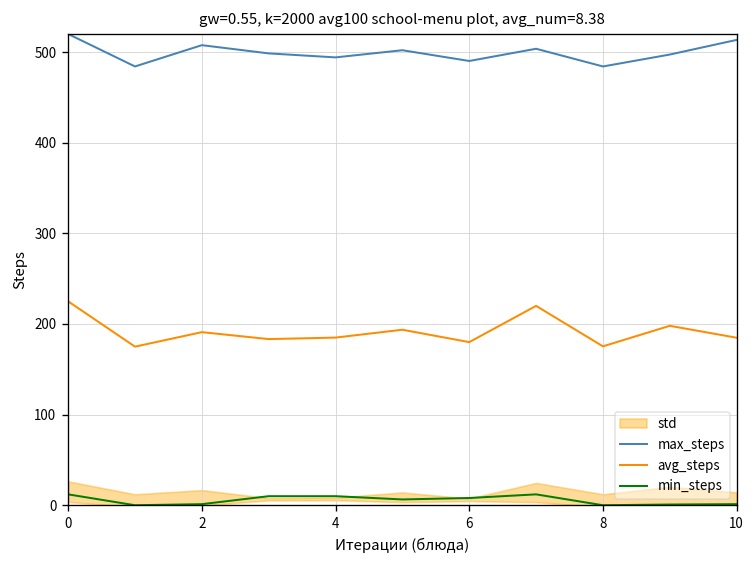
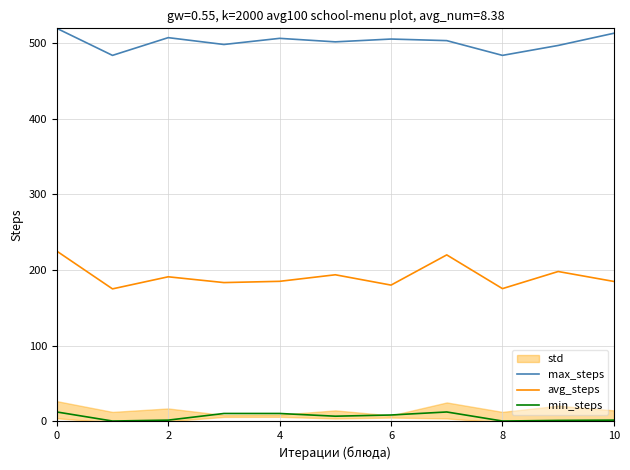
  {
    "max_steps": {
      "0": 520,
      "2": 510,
-     "4": 490,
-     "6": 490,
+     "4": 510,
+     "6": 510,
      "8": 480,
      "10": 510
    },
    "min_steps": {
      "0": 10,
      "2": 0,
      "8": 0,
      "10": 0
    }
  }
